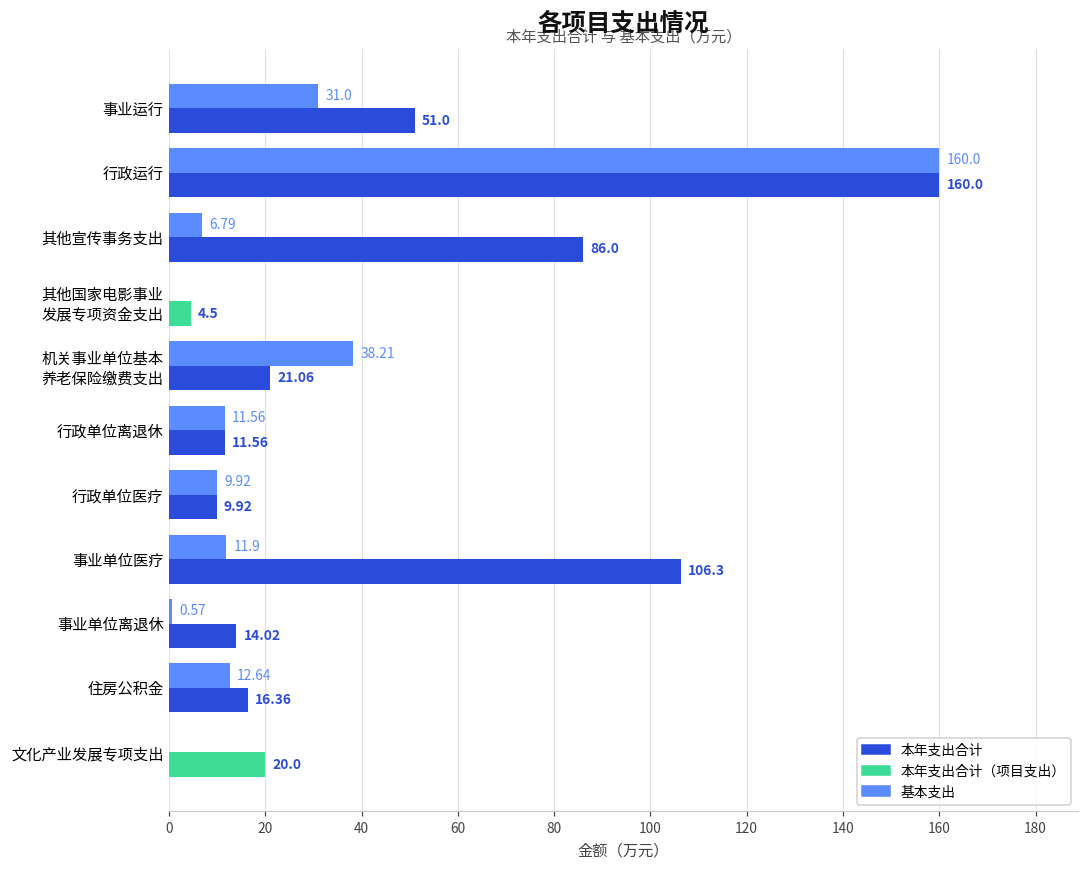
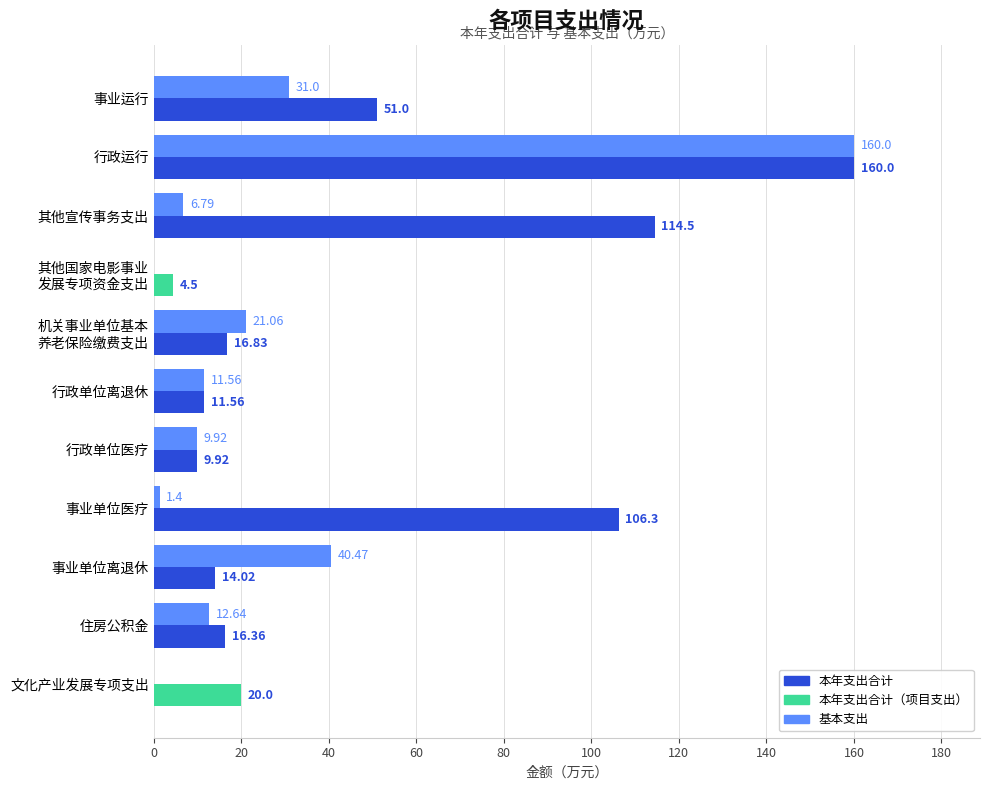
  {
    "本年支出合计": {
      "事业运行": 51.0,
      "行政运行": 160.0,
-     "其他宣传事务支出": 86.0,
+     "其他宣传事务支出": 114.5,
      "其他国家电影事业 发展专项资金支出": 4.5,
-     "机关事业单位基本 养老保险缴费支出": 21.06,
+     "机关事业单位基本 养老保险缴费支出": 16.83,
      "行政单位离退休": 11.56,
      "行政单位医疗": 9.92,
      "事业单位医疗": 106.3,
      "事业单位离退休": 14.02,
      "住房公积金": 16.36,
      "文化产业发展专项支出": 20.0
    },
    "基本支出": {
      "事业运行": 31.0,
      "行政运行": 160.0,
      "其他宣传事务支出": 6.79,
-     "机关事业单位基本 养老保险缴费支出": 38.21,
+     "机关事业单位基本 养老保险缴费支出": 21.06,
      "行政单位离退休": 11.56,
      "行政单位医疗": 9.92,
-     "事业单位医疗": 11.9,
-     "事业单位离退休": 0.57,
+     "事业单位医疗": 1.4,
+     "事业单位离退休": 40.47,
      "住房公积金": 12.64
    }
  }
